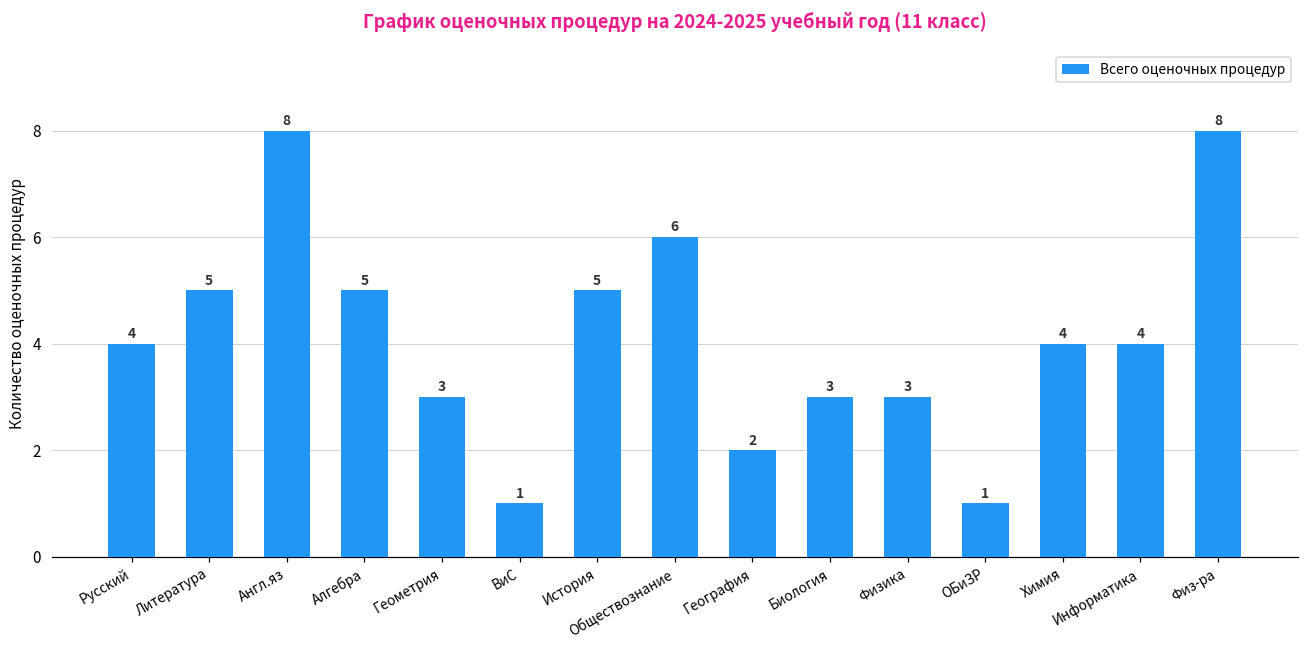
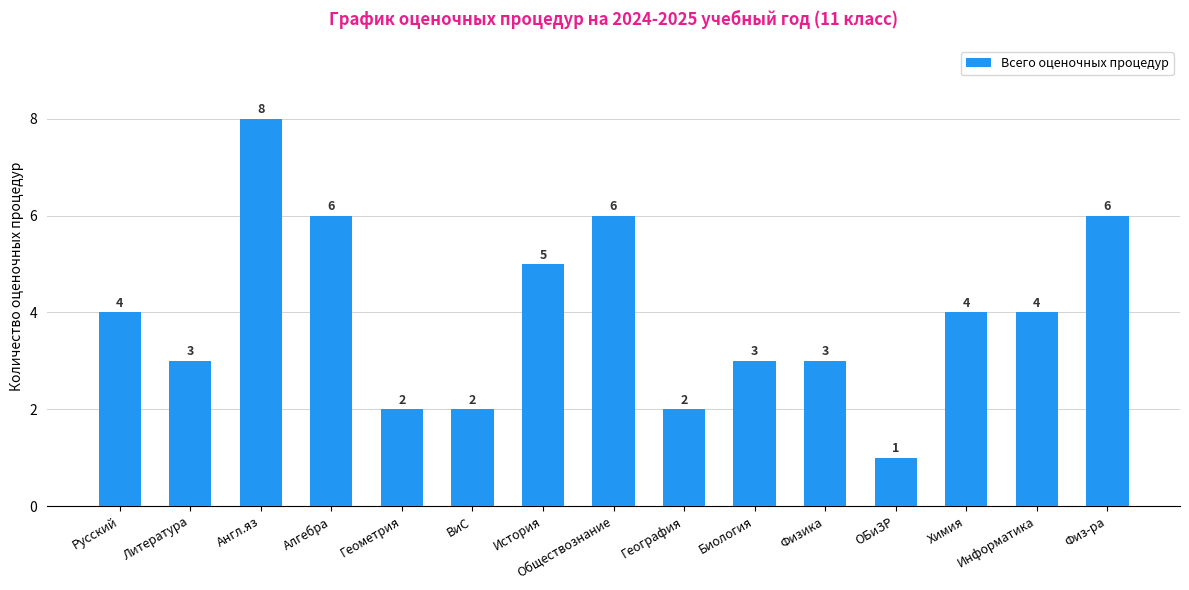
  {
    "Русский": 4,
-   "Литература": 5,
+   "Литература": 3,
    "Англ.яз": 8,
-   "Алгебра": 5,
-   "Геометрия": 3,
-   "ВиС": 1,
+   "Алгебра": 6,
+   "Геометрия": 2,
+   "ВиС": 2,
    "История": 5,
    "Обществознание": 6,
    "География": 2,
    "Биология": 3,
    "Физика": 3,
    "ОБиЗР": 1,
    "Химия": 4,
    "Информатика": 4,
-   "Физ-ра": 8
+   "Физ-ра": 6
  }
